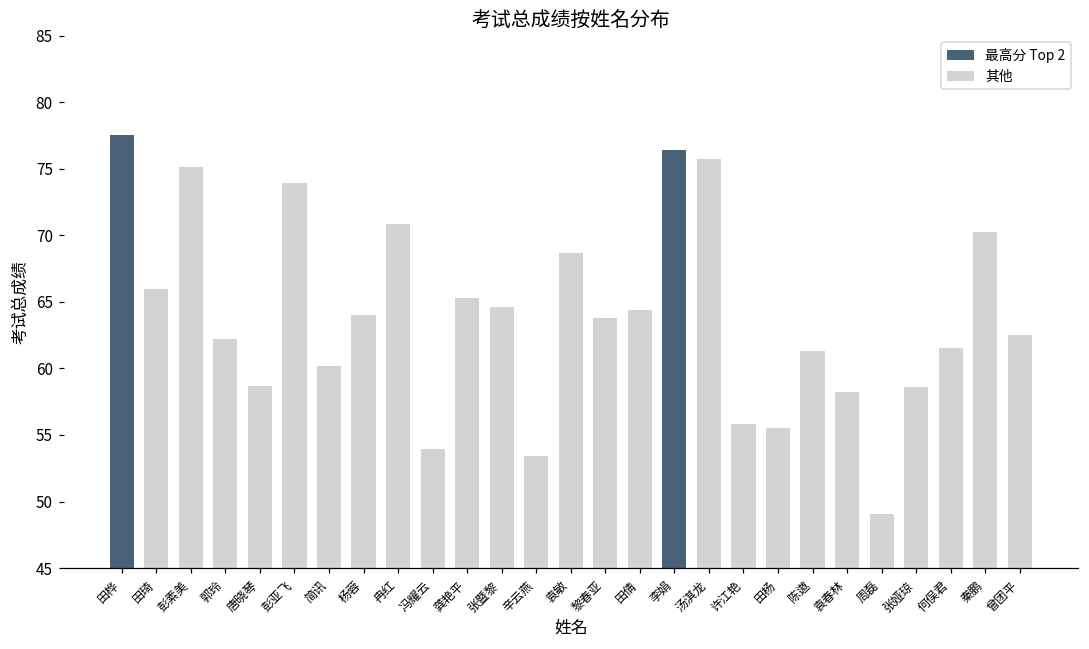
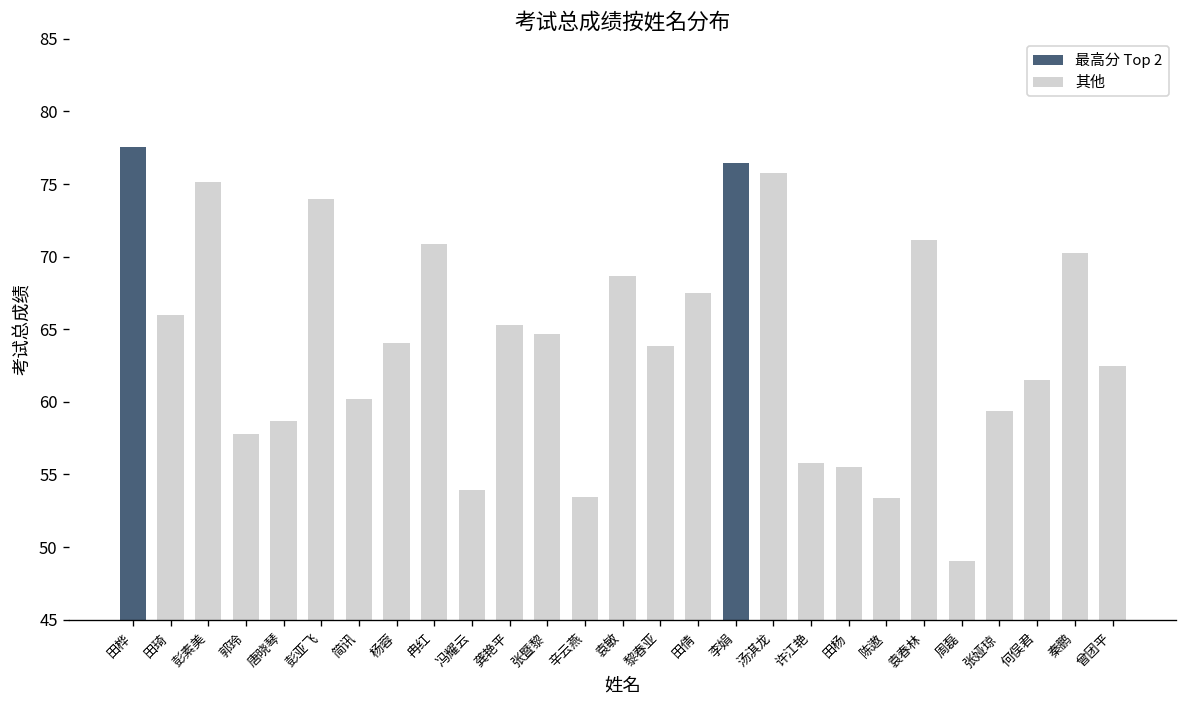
  {
    "田桦": 77.6,
    "田琦": 66.0,
    "彭素美": 75.1,
-   "郭玲": 62.2,
+   "郭玲": 57.8,
    "唐晓琴": 58.7,
    "彭亚飞": 73.9,
    "简讯": 60.2,
    "杨蓉": 64.0,
    "冉红": 70.9,
    "冯耀云": 54.0,
    "龚艳平": 65.3,
    "张暨黎": 64.6,
    "辛云燕": 53.4,
    "袁敏": 68.7,
    "黎春亚": 63.8,
-   "田倩": 64.4,
+   "田倩": 67.5,
    "李娟": 76.4,
    "汤淇龙": 75.7,
    "许江艳": 55.8,
    "田杨": 55.5,
-   "陈遨": 61.3,
-   "袁春林": 58.2,
+   "陈遨": 53.4,
+   "袁春林": 71.2,
    "周磊": 49.1,
-   "张娅琼": 58.6,
+   "张娅琼": 59.4,
    "何俣君": 61.5,
    "秦鹏": 70.3,
    "曾团平": 62.5
  }
